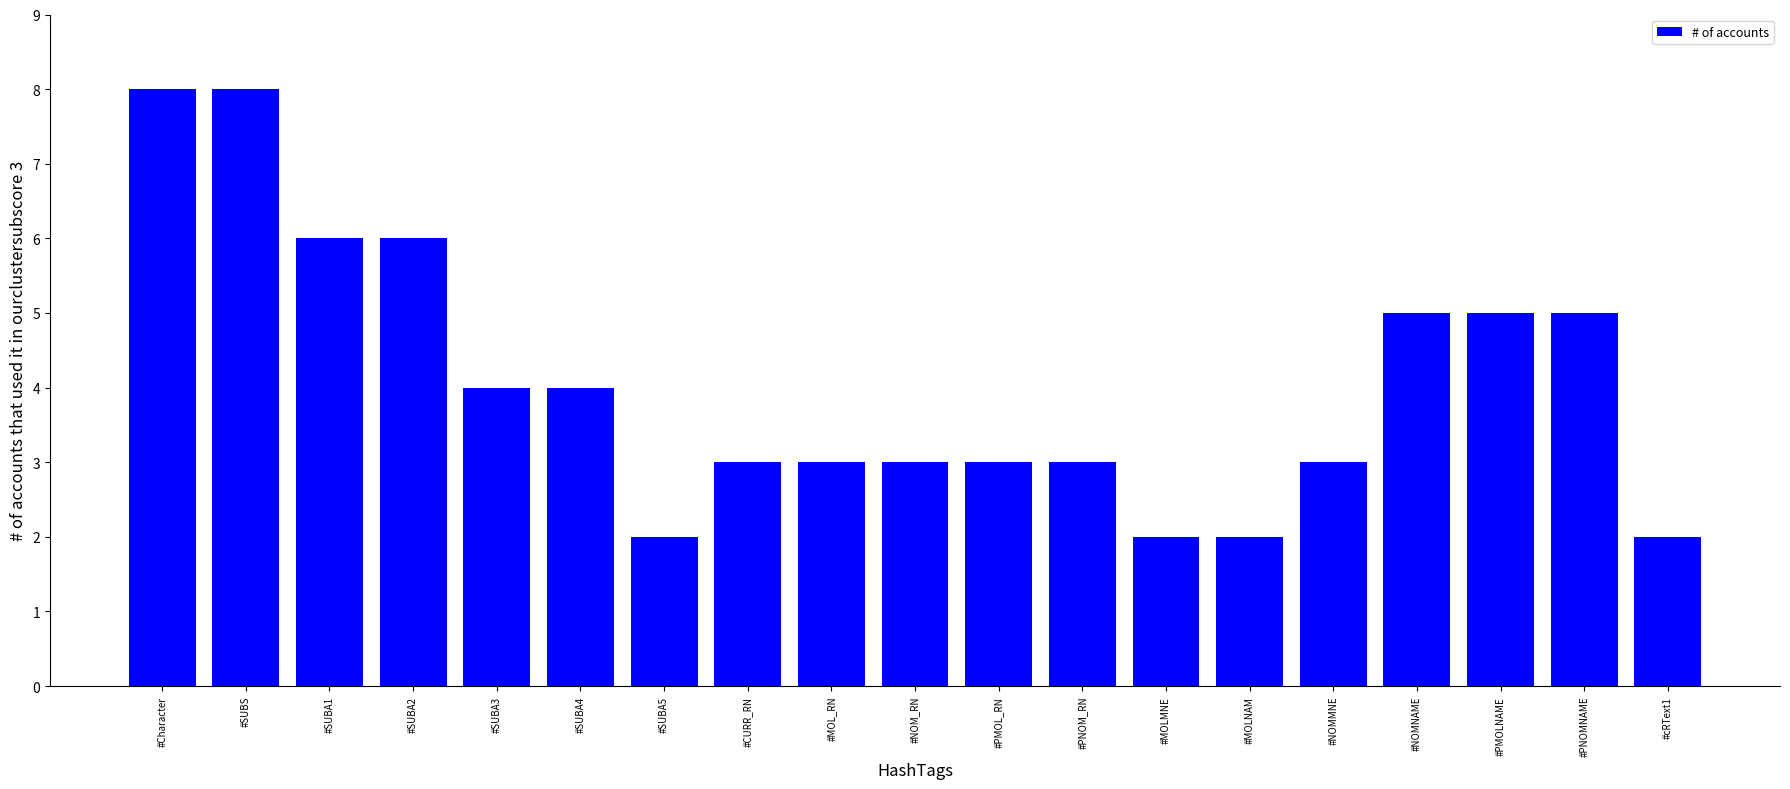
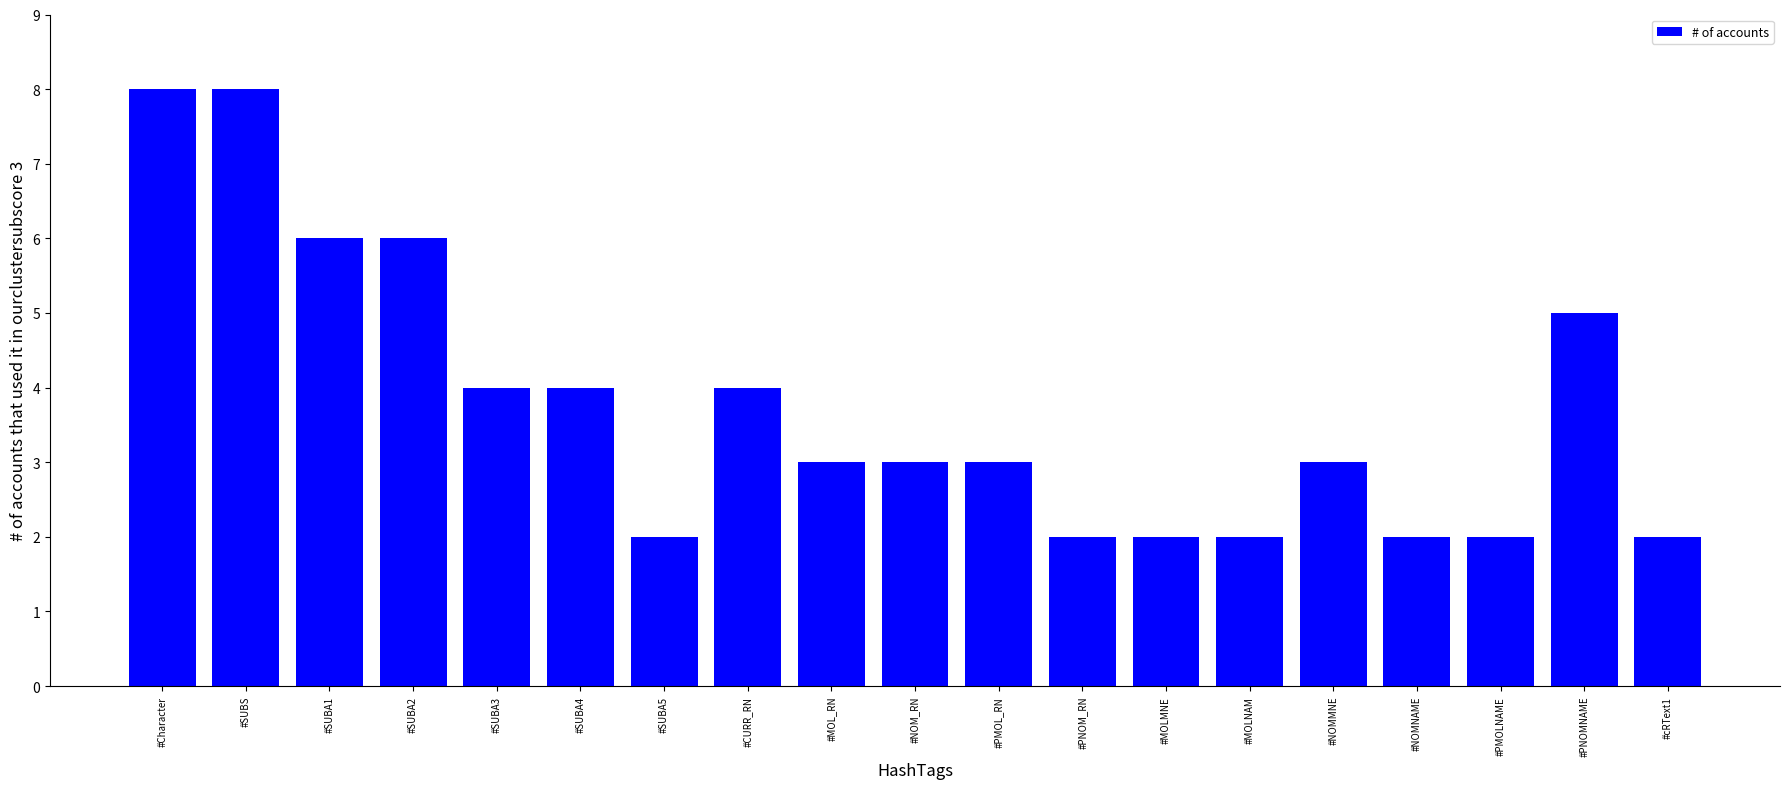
  {
    "#Character": 8,
    "#SUBS": 8,
    "#SUBA1": 6,
    "#SUBA2": 6,
    "#SUBA3": 4,
    "#SUBA4": 4,
    "#SUBA5": 2,
-   "#CURR_RN": 3,
+   "#CURR_RN": 4,
    "#MOL_RN": 3,
    "#NOM_RN": 3,
    "#PMOL_RN": 3,
-   "#PNOM_RN": 3,
+   "#PNOM_RN": 2,
    "#MOLMNE": 2,
    "#MOLNAM": 2,
    "#NOMMNE": 3,
-   "#NOMNAME": 5,
-   "#PMOLNAME": 5,
+   "#NOMNAME": 2,
+   "#PMOLNAME": 2,
    "#PNOMNAME": 5,
    "#cRText1": 2
  }
